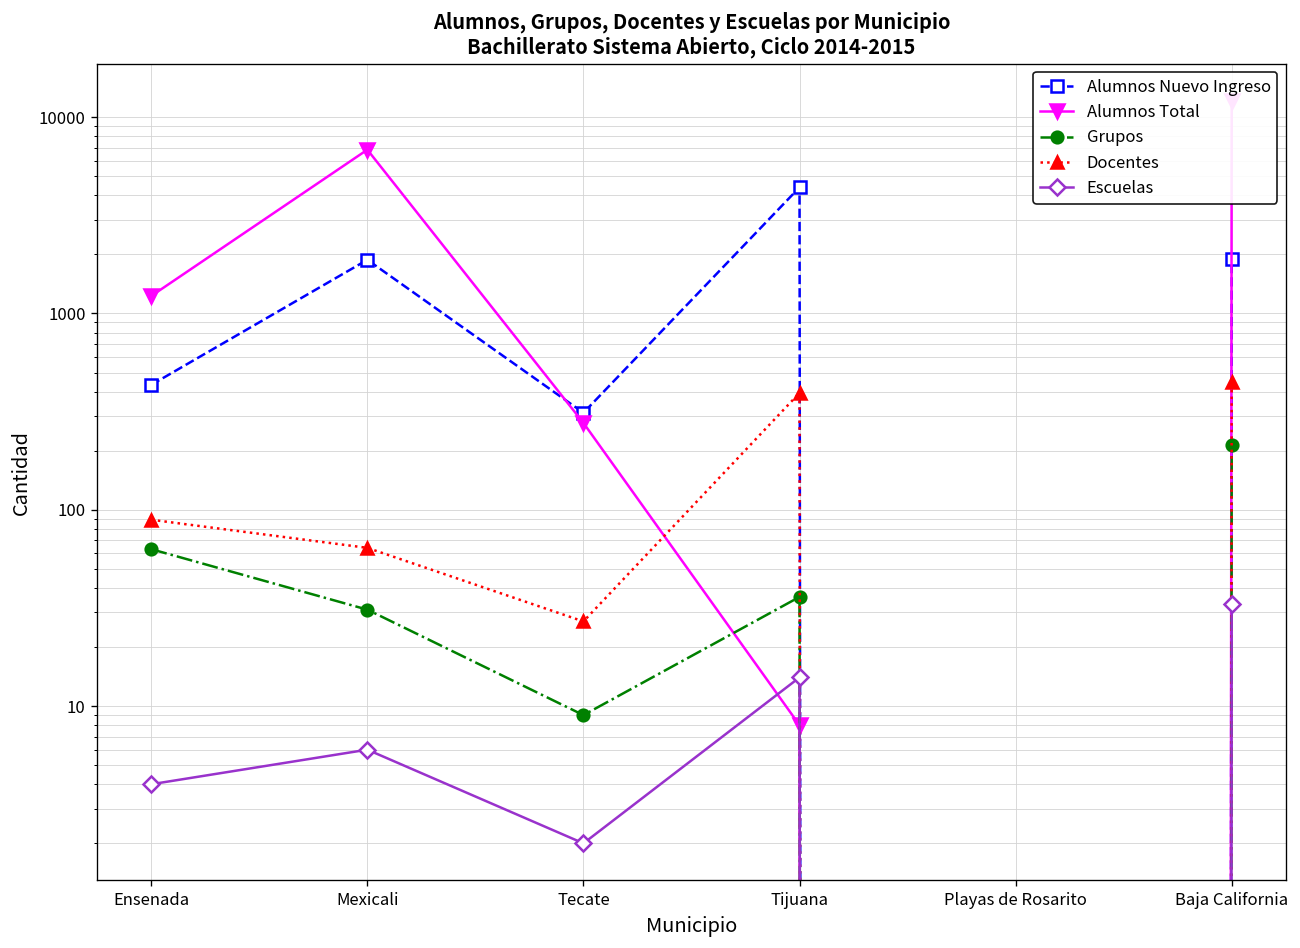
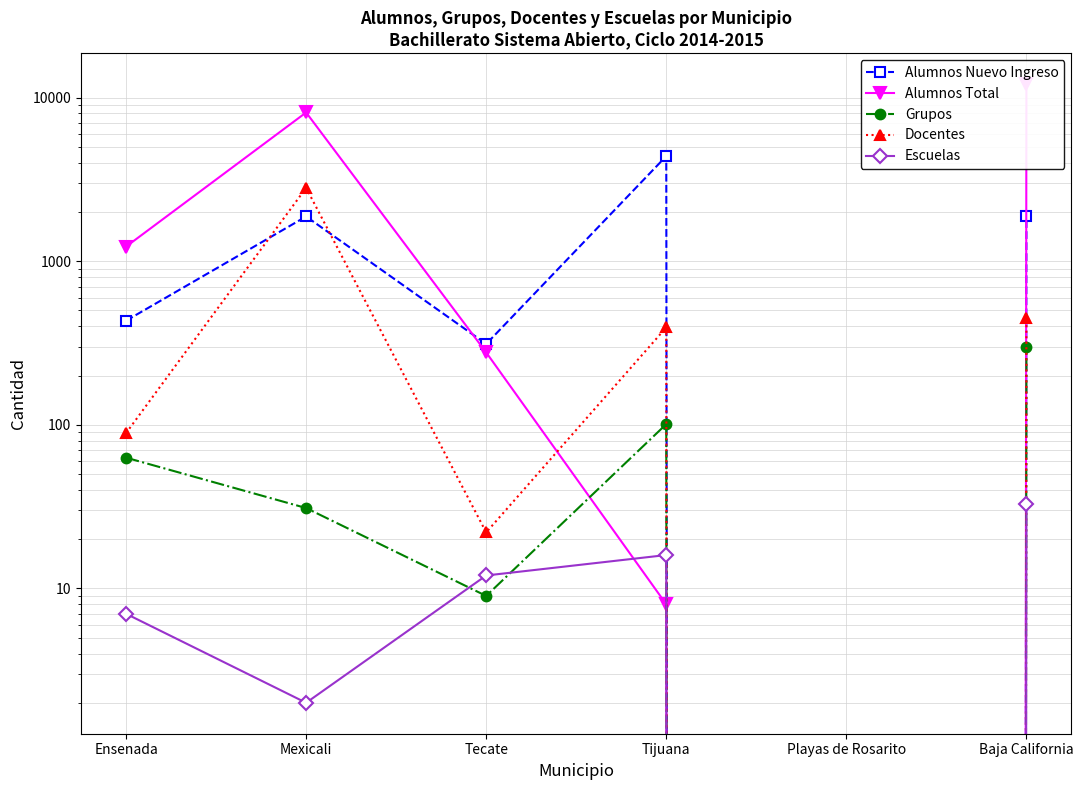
  {
    "Alumnos Nuevo Ingreso": {
      "Ensenada": 430,
      "Mexicali": 1900,
      "Tecate": 310,
      "Tijuana": 4400,
      "Baja California": 1900
    },
    "Alumnos Total": {
      "Ensenada": 1200,
-     "Mexicali": 6800,
+     "Mexicali": 8000,
      "Tecate": 280,
      "Tijuana": 8
    },
    "Grupos": {
      "Ensenada": 63,
      "Mexicali": 31,
      "Tecate": 9,
-     "Tijuana": 36,
-     "Baja California": 220
+     "Tijuana": 100,
+     "Baja California": 300
    },
    "Docentes": {
      "Ensenada": 90,
-     "Mexicali": 64,
-     "Tecate": 27,
+     "Mexicali": 2800,
+     "Tecate": 22,
      "Tijuana": 390,
      "Baja California": 450
    },
    "Escuelas": {
-     "Ensenada": 4,
-     "Mexicali": 6,
-     "Tecate": 2,
-     "Tijuana": 14,
+     "Ensenada": 7,
+     "Mexicali": 2,
+     "Tecate": 12,
+     "Tijuana": 16,
      "Baja California": 33
    }
  }
